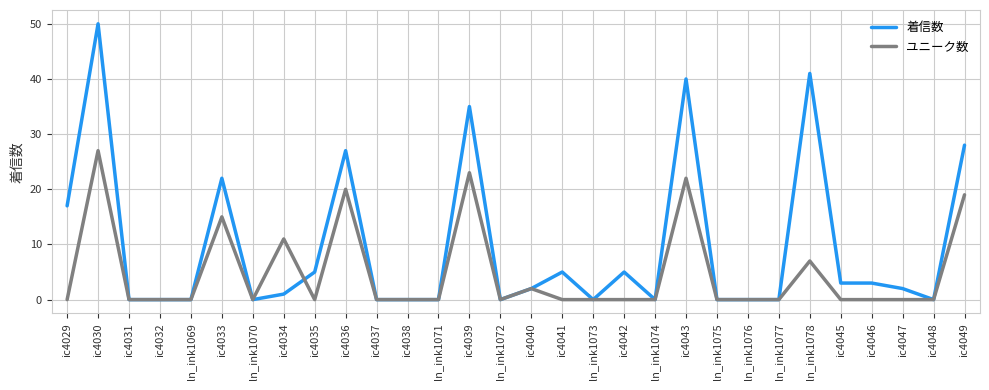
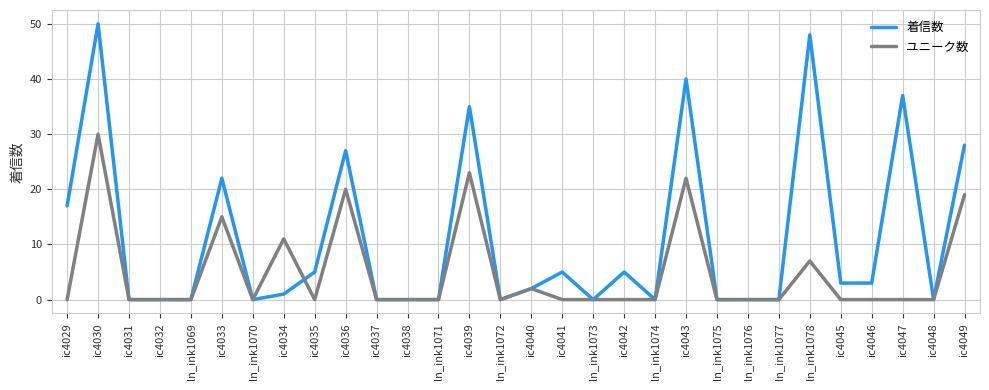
  {
    "着信数": {
      "ic4029": 17,
      "ic4030": 50,
      "ic4033": 22,
      "ic4034": 1,
      "ic4035": 5,
      "ic4036": 27,
      "ic4039": 35,
      "ic4041": 5,
      "ic4042": 5,
      "ic4043": 40,
-     "ln_ink1078": 41,
+     "ln_ink1078": 48,
      "ic4045": 3,
      "ic4046": 3,
-     "ic4047": 2,
+     "ic4047": 37,
      "ic4049": 28
    },
    "ユニーク数": {
      "ic4029": 0,
-     "ic4030": 27,
+     "ic4030": 30,
      "ic4033": 15,
      "ic4034": 11,
      "ic4035": 0,
      "ic4036": 20,
      "ic4039": 23,
      "ic4041": 0,
      "ic4042": 0,
      "ic4043": 22,
      "ln_ink1078": 7,
      "ic4045": 0,
      "ic4046": 0,
      "ic4047": 0,
      "ic4049": 19
    }
  }
